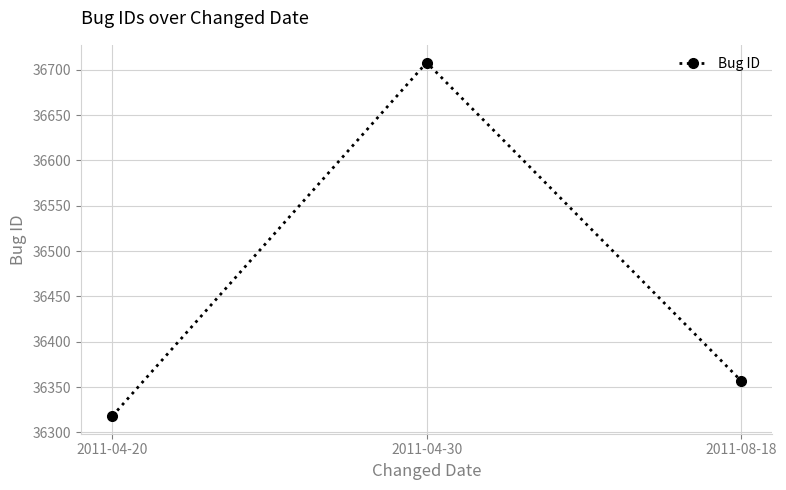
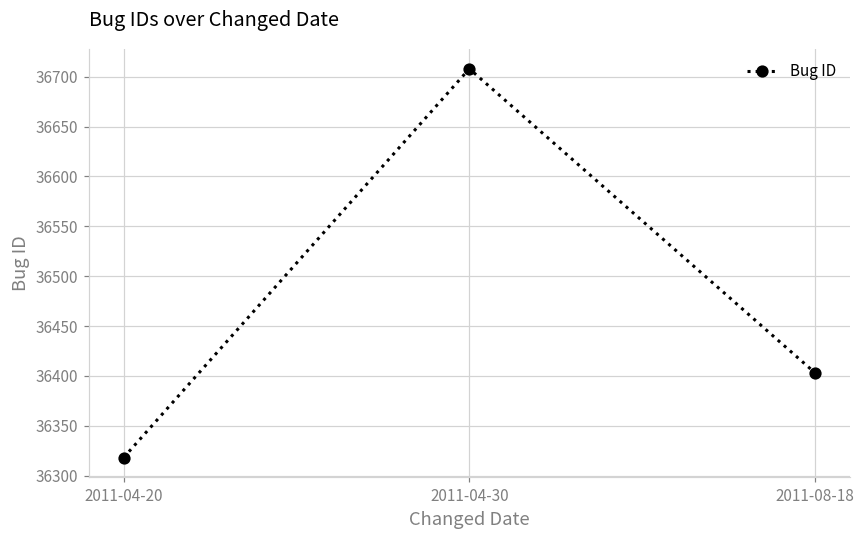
  {
    "2011-04-20": 36320,
    "2011-04-30": 36710,
-   "2011-08-18": 36360
+   "2011-08-18": 36400
  }
